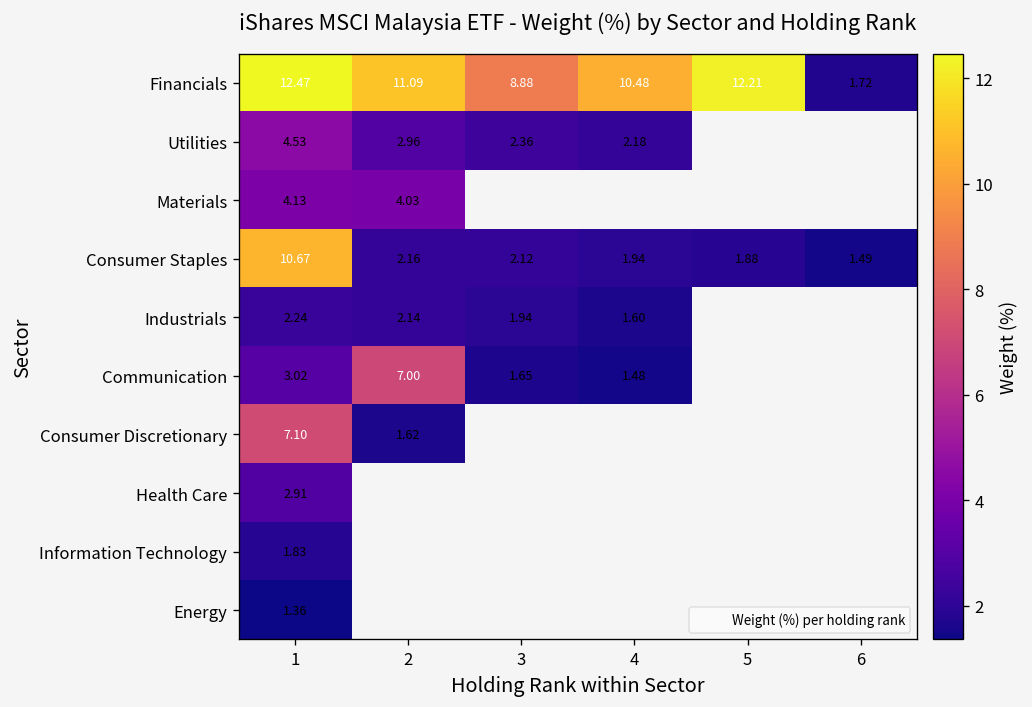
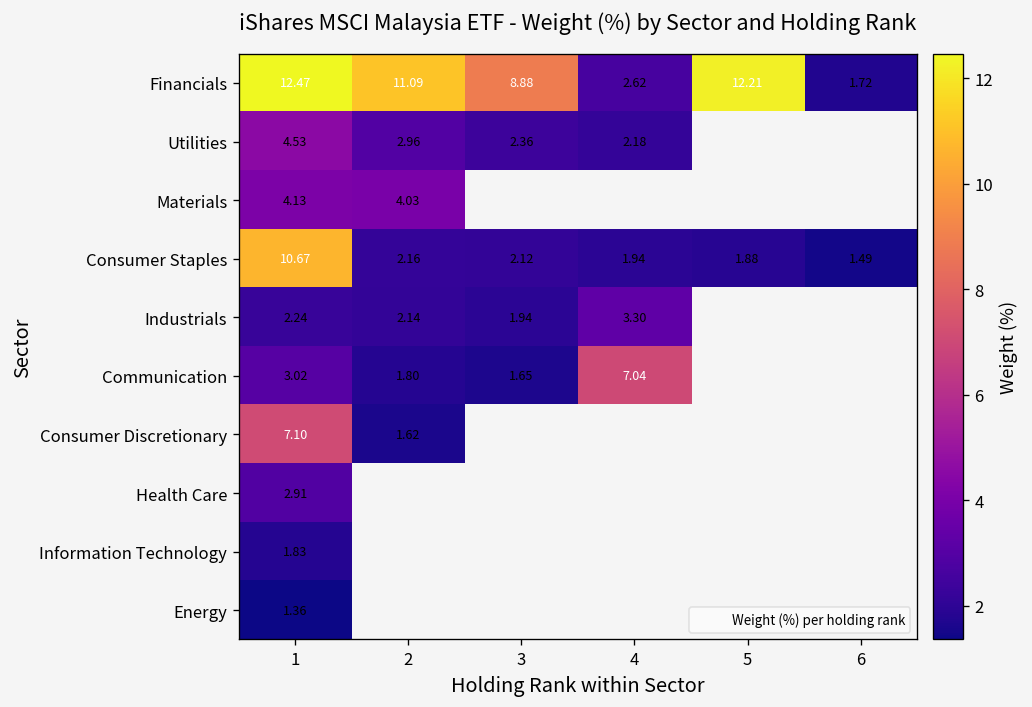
  {
    "Financials": {
      "1": 12.47,
      "2": 11.09,
      "3": 8.88,
-     "4": 10.48,
+     "4": 2.62,
      "5": 12.21,
      "6": 1.72
    },
    "Utilities": {
      "1": 4.53,
      "2": 2.96,
      "3": 2.36,
      "4": 2.18
    },
    "Materials": {
      "1": 4.13,
      "2": 4.03
    },
    "Consumer Staples": {
      "1": 10.67,
      "2": 2.16,
      "3": 2.12,
      "4": 1.94,
      "5": 1.88,
      "6": 1.49
    },
    "Industrials": {
      "1": 2.24,
      "2": 2.14,
      "3": 1.94,
-     "4": 1.60
+     "4": 3.30
    },
    "Communication": {
      "1": 3.02,
-     "2": 7.00,
+     "2": 1.80,
      "3": 1.65,
-     "4": 1.48
+     "4": 7.04
    },
    "Consumer Discretionary": {
      "1": 7.10,
      "2": 1.62
    },
    "Health Care": {
      "1": 2.91
    },
    "Information Technology": {
      "1": 1.83
    },
    "Energy": {
      "1": 1.36
    }
  }
